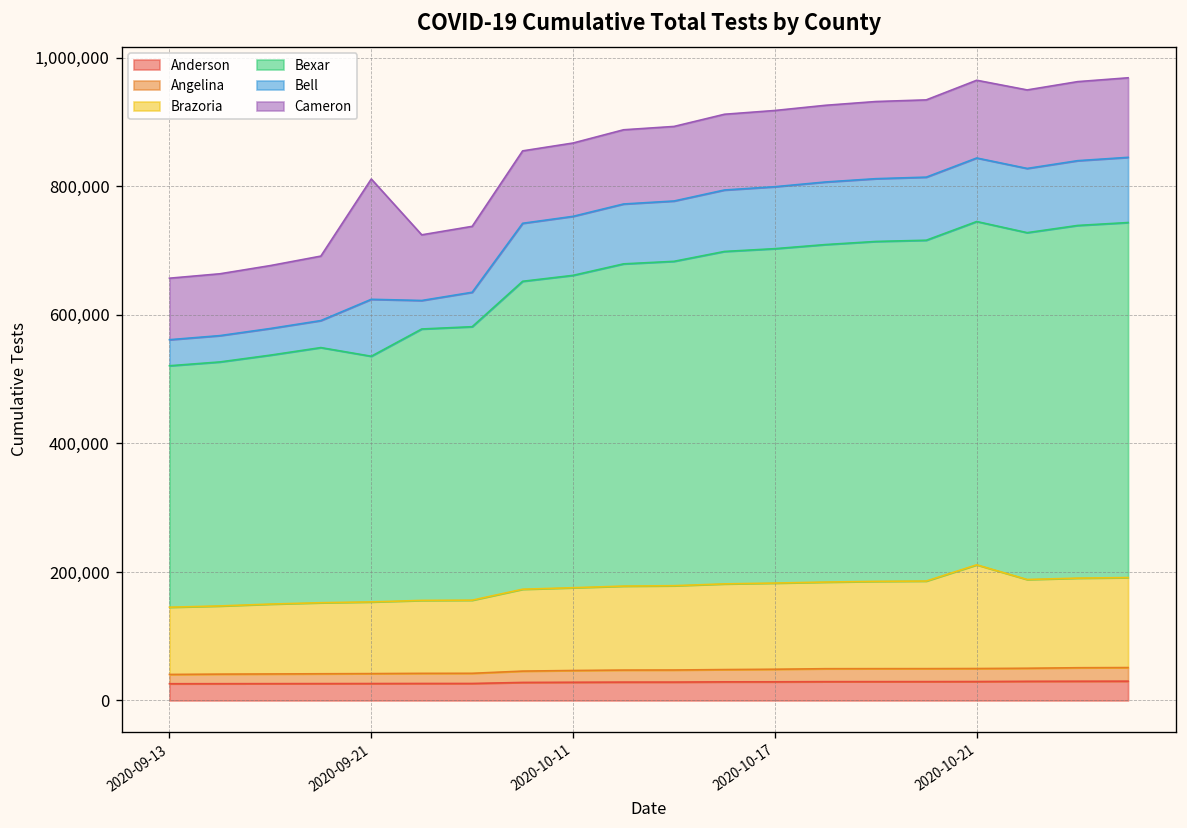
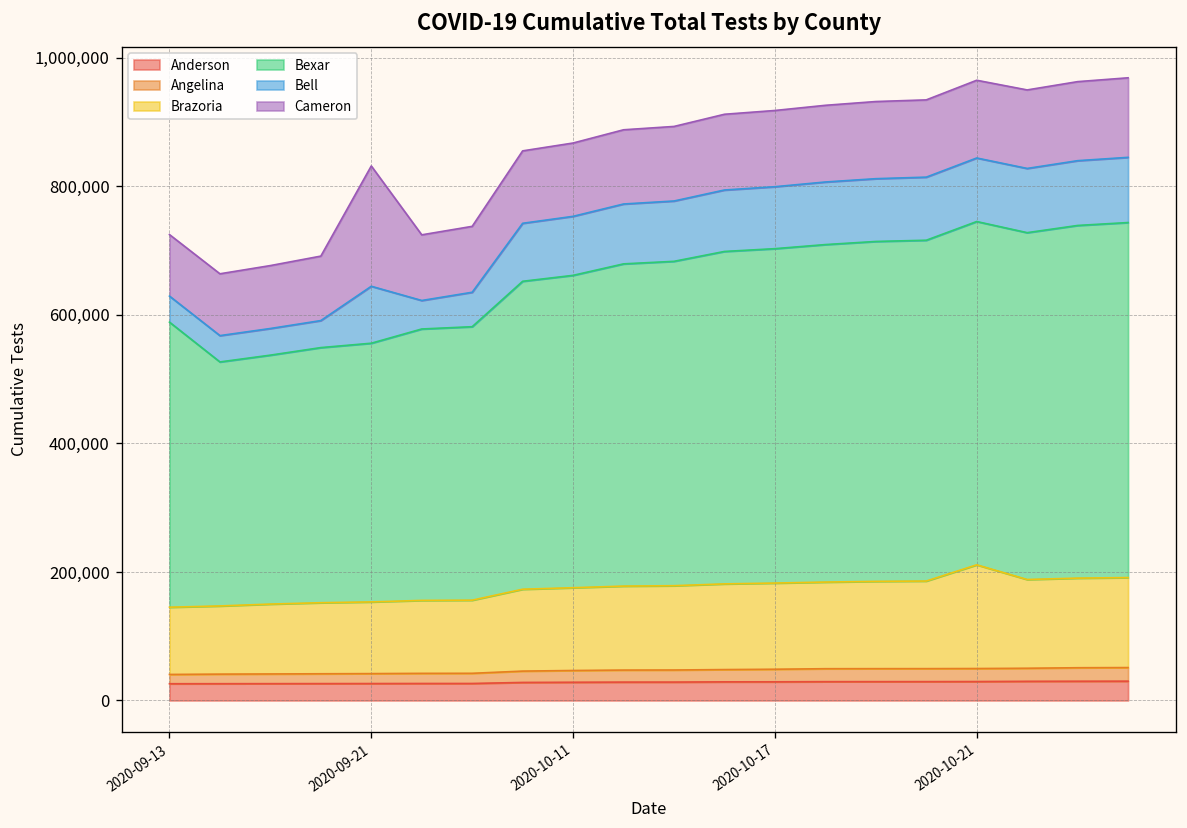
  {
    "Brazoria": {
      "2020-09-13": "100,000",
      "2020-09-21": "110,000",
      "2020-10-11": "130,000",
      "2020-10-17": "130,000",
      "2020-10-21": "160,000"
    },
    "Bexar": {
-     "2020-09-13": "380,000",
-     "2020-09-21": "380,000",
+     "2020-09-13": "440,000",
+     "2020-09-21": "400,000",
      "2020-10-11": "490,000",
      "2020-10-17": "520,000",
      "2020-10-21": "530,000"
    },
    "Bell": {
      "2020-09-13": "40,000",
      "2020-09-21": "90,000",
      "2020-10-11": "90,000",
      "2020-10-17": "100,000",
      "2020-10-21": "100,000"
    },
    "Cameron": {
      "2020-09-13": "100,000",
      "2020-09-21": "190,000",
      "2020-10-11": "110,000",
      "2020-10-17": "120,000",
      "2020-10-21": "120,000"
    }
  }
